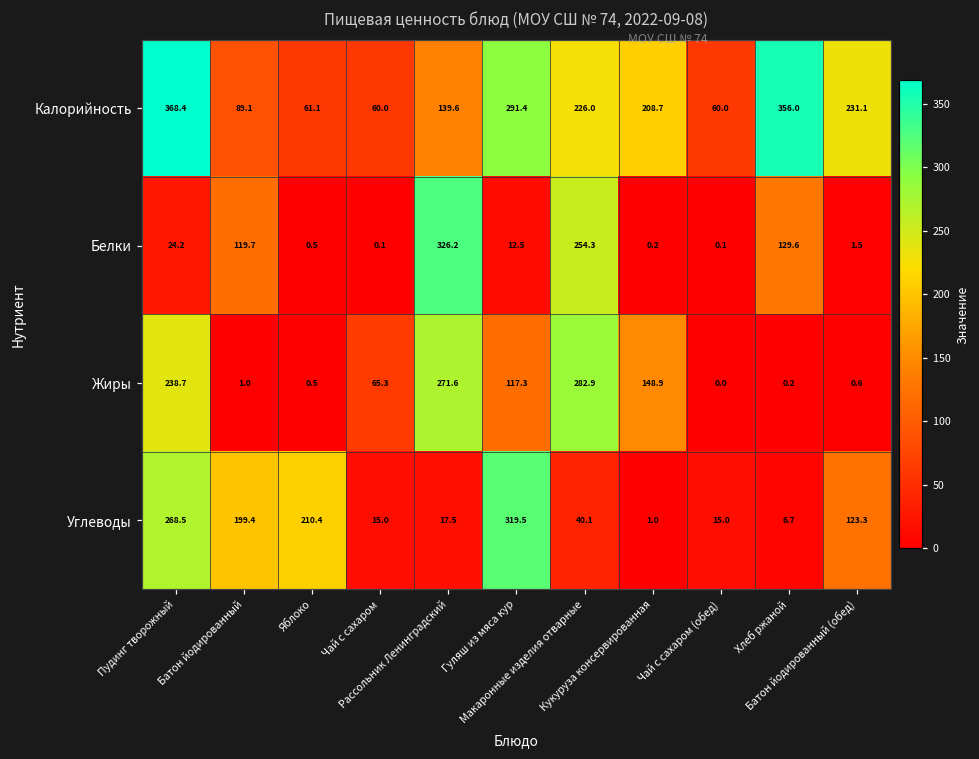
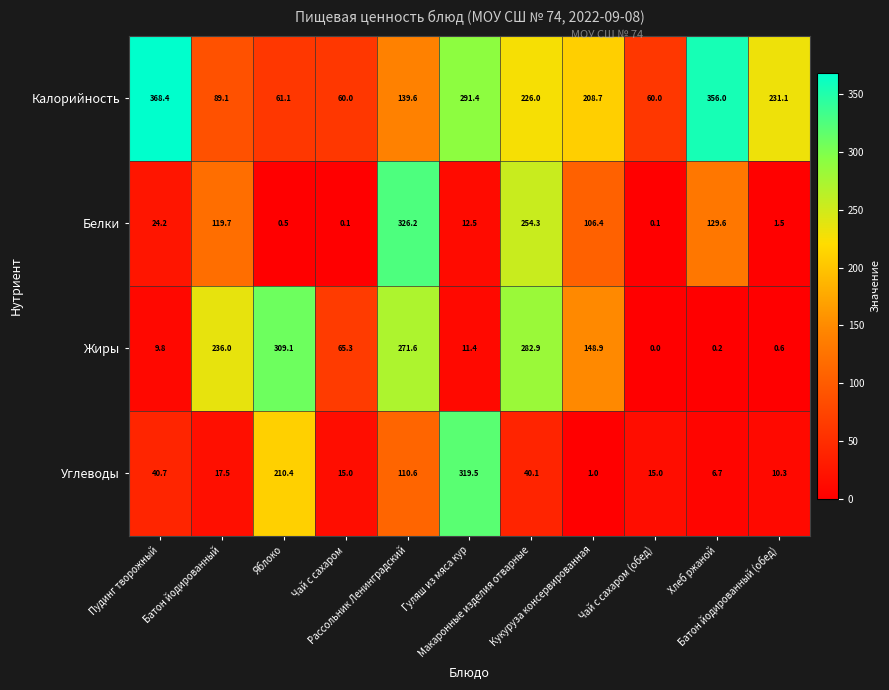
  {
    "Калорийность": {
      "Пудинг творожный": 368.4,
      "Батон йодированный": 89.1,
      "Яблоко": 61.1,
      "Чай с сахаром": 60.0,
      "Рассольник Ленинградский": 139.6,
      "Гуляш из мяса кур": 291.4,
      "Макаронные изделия отварные": 226.0,
      "Кукуруза консервированная": 208.7,
      "Чай с сахаром (обед)": 60.0,
      "Хлеб ржаной": 356.0,
      "Батон йодированный (обед)": 231.1
    },
    "Белки": {
      "Пудинг творожный": 24.2,
      "Батон йодированный": 119.7,
      "Яблоко": 0.5,
      "Чай с сахаром": 0.1,
      "Рассольник Ленинградский": 326.2,
      "Гуляш из мяса кур": 12.5,
      "Макаронные изделия отварные": 254.3,
-     "Кукуруза консервированная": 0.2,
+     "Кукуруза консервированная": 106.4,
      "Чай с сахаром (обед)": 0.1,
      "Хлеб ржаной": 129.6,
      "Батон йодированный (обед)": 1.5
    },
    "Жиры": {
-     "Пудинг творожный": 238.7,
-     "Батон йодированный": 1.0,
-     "Яблоко": 0.5,
+     "Пудинг творожный": 9.8,
+     "Батон йодированный": 236.0,
+     "Яблоко": 309.1,
      "Чай с сахаром": 65.3,
      "Рассольник Ленинградский": 271.6,
-     "Гуляш из мяса кур": 117.3,
+     "Гуляш из мяса кур": 11.4,
      "Макаронные изделия отварные": 282.9,
      "Кукуруза консервированная": 148.9,
      "Чай с сахаром (обед)": 0.0,
      "Хлеб ржаной": 0.2,
      "Батон йодированный (обед)": 0.6
    },
    "Углеводы": {
-     "Пудинг творожный": 268.5,
-     "Батон йодированный": 199.4,
+     "Пудинг творожный": 40.7,
+     "Батон йодированный": 17.5,
      "Яблоко": 210.4,
      "Чай с сахаром": 15.0,
-     "Рассольник Ленинградский": 17.5,
+     "Рассольник Ленинградский": 110.6,
      "Гуляш из мяса кур": 319.5,
      "Макаронные изделия отварные": 40.1,
      "Кукуруза консервированная": 1.0,
      "Чай с сахаром (обед)": 15.0,
      "Хлеб ржаной": 6.7,
-     "Батон йодированный (обед)": 123.3
+     "Батон йодированный (обед)": 10.3
    }
  }
